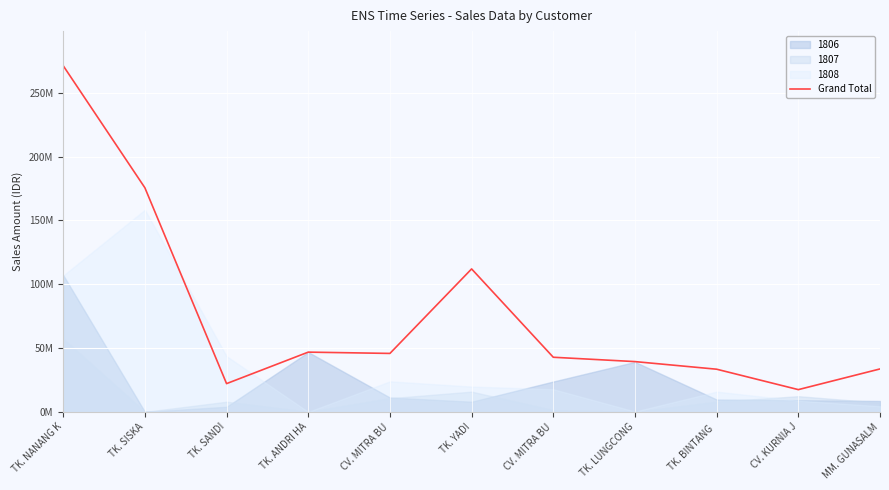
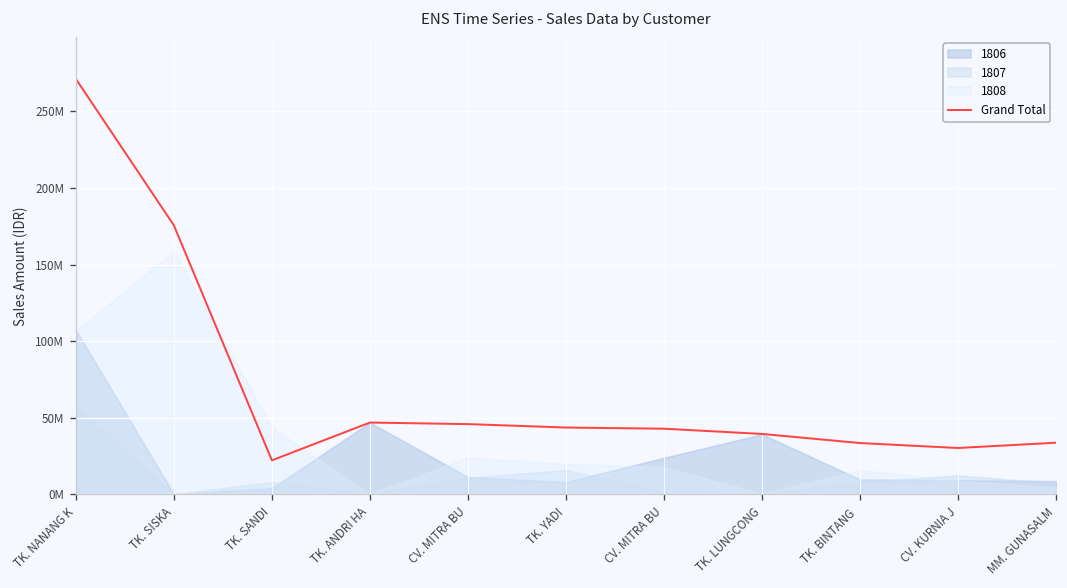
  {
    "Grand Total": {
      "TK. NANANG K": 271000000,
      "TK. SISKA": 176000000,
      "TK. SANDI": 22000000,
-     "TK. YADI": 112000000,
+     "TK. YADI": 44000000,
      "TK. BINTANG": 33000000,
-     "CV. KURNIA J": 17000000,
+     "CV. KURNIA J": 30000000,
      "MM. GUNASALM": 34000000
    }
  }
